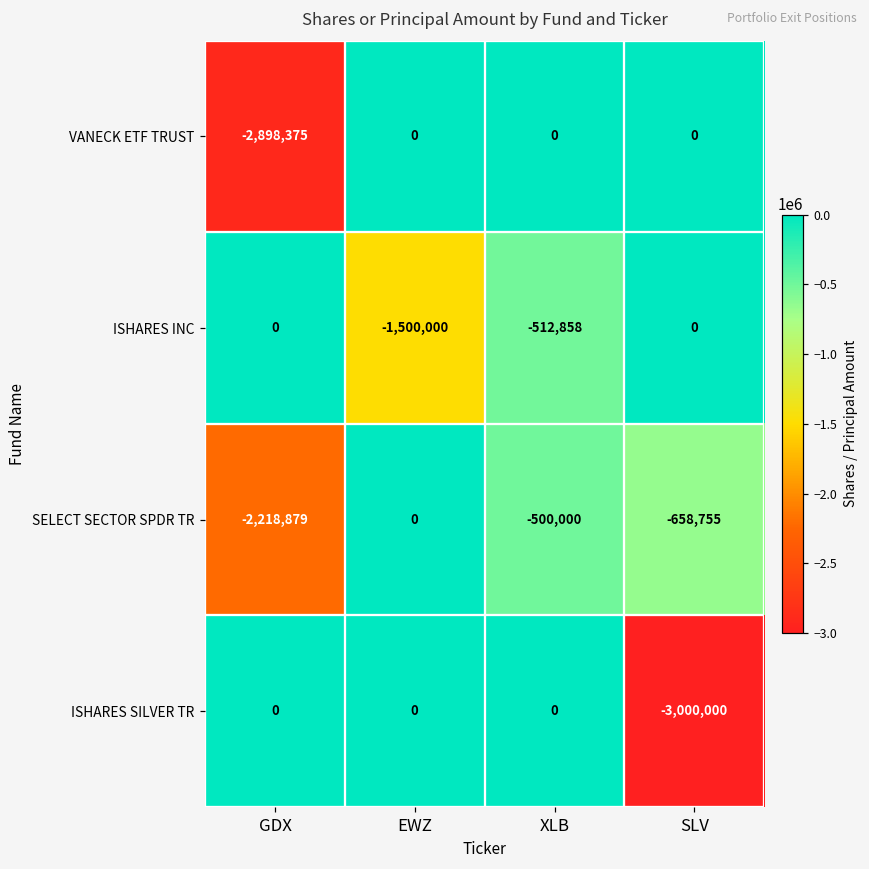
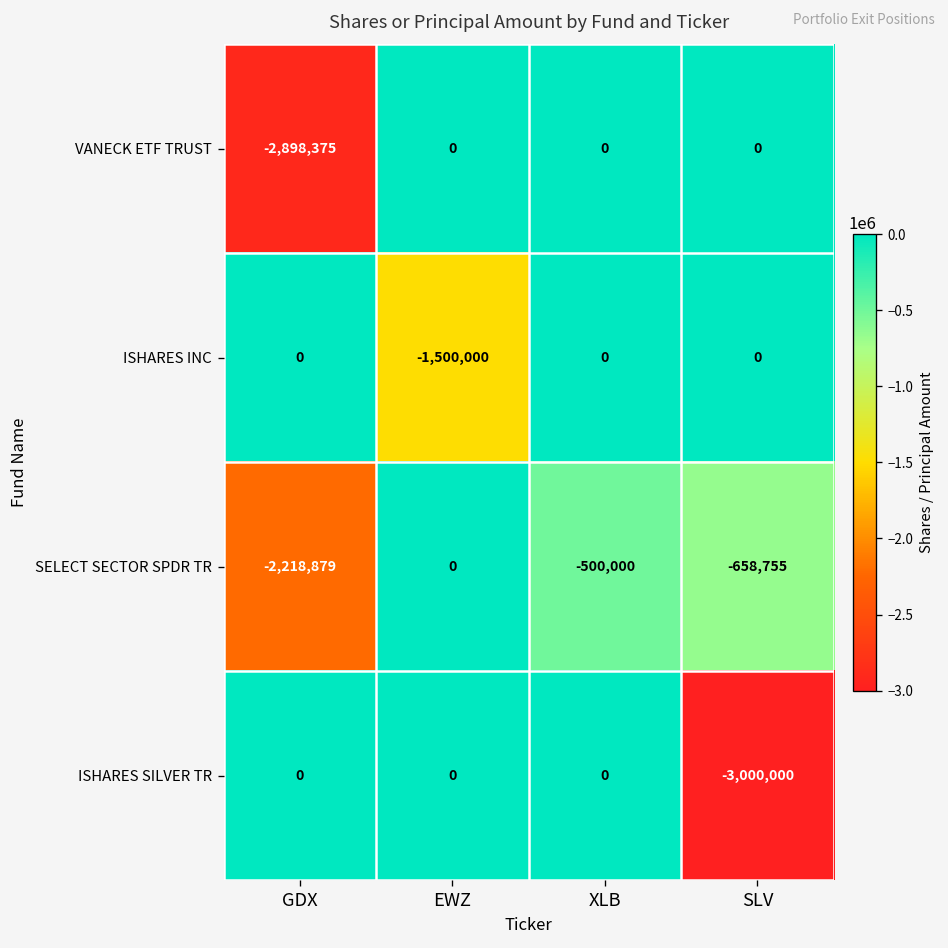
  {
    "VANECK ETF TRUST": {
      "GDX": "-2,898,375",
      "EWZ": "0",
      "XLB": "0",
      "SLV": "0"
    },
    "ISHARES INC": {
      "GDX": "0",
      "EWZ": "-1,500,000",
-     "XLB": "-512,858",
+     "XLB": "0",
      "SLV": "0"
    },
    "SELECT SECTOR SPDR TR": {
      "GDX": "-2,218,879",
      "EWZ": "0",
      "XLB": "-500,000",
      "SLV": "-658,755"
    },
    "ISHARES SILVER TR": {
      "GDX": "0",
      "EWZ": "0",
      "XLB": "0",
      "SLV": "-3,000,000"
    }
  }
